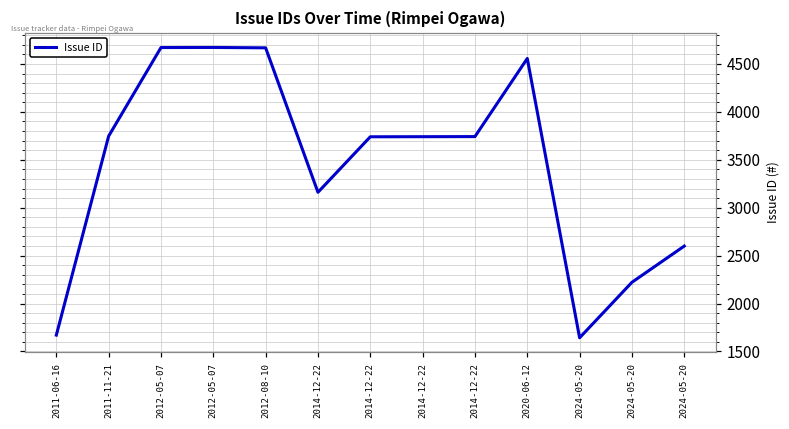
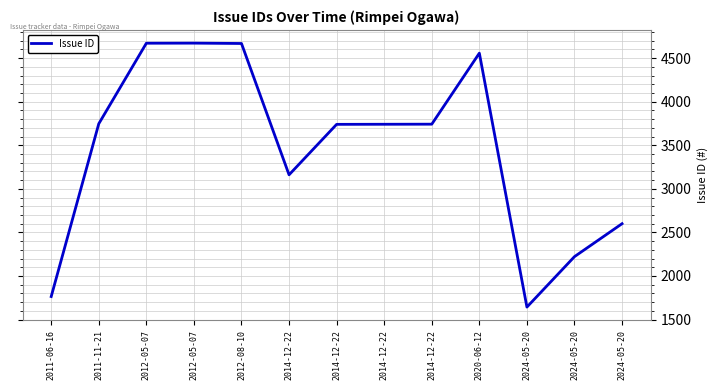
  {
-   "2011-06-16": 1700,
+   "2011-06-16": 1800,
    "2011-11-21": 3700,
    "2012-08-10": 4700,
    "2020-06-12": 4600
  }
